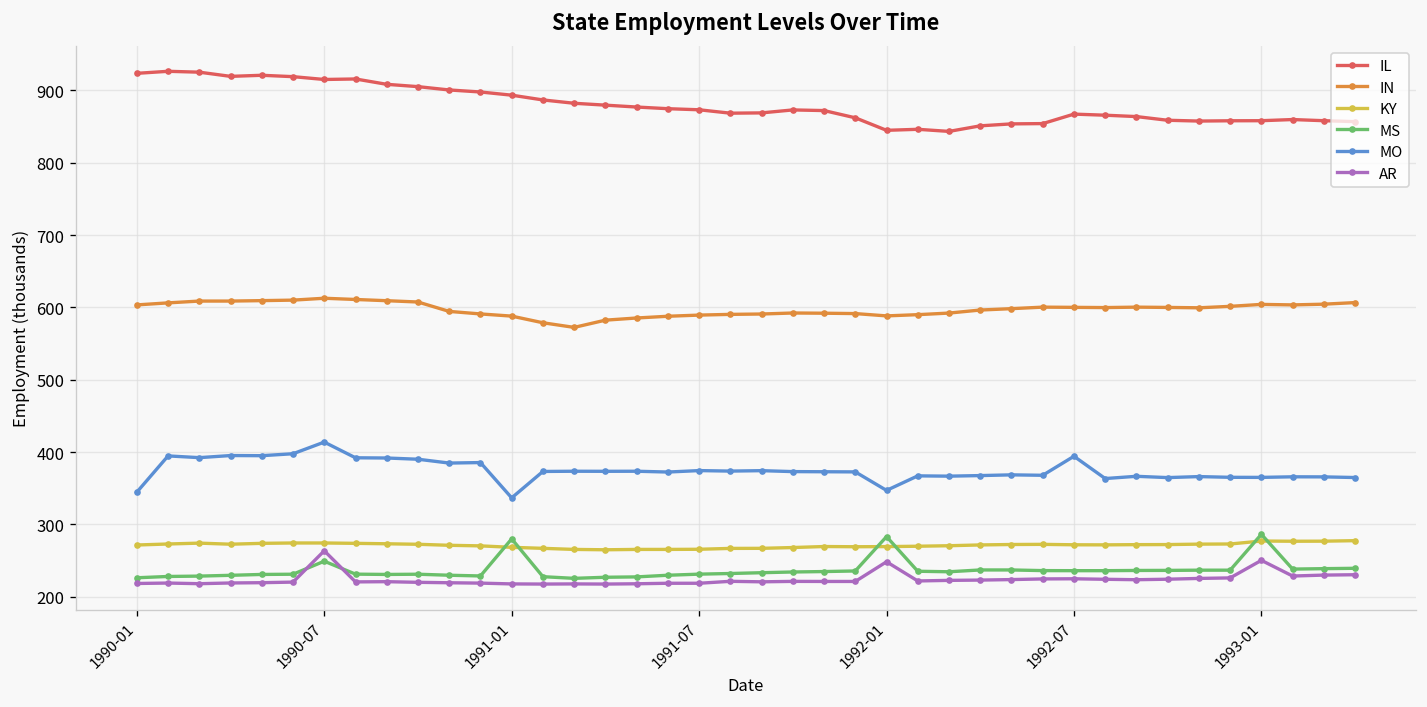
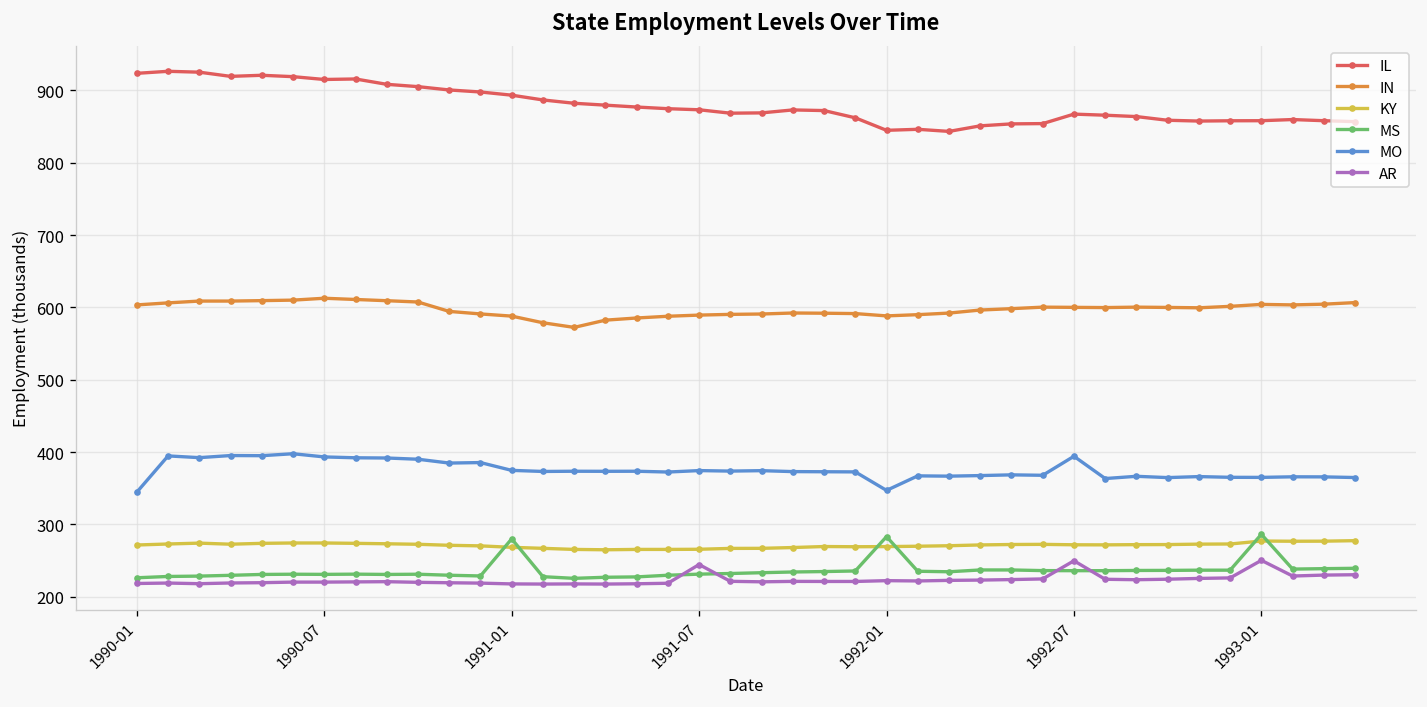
  {
    "MS": {
      "1990-01": 230,
-     "1990-07": 250,
+     "1990-07": 230,
      "1991-01": 280,
      "1991-07": 230,
      "1992-01": 280,
      "1992-07": 240,
      "1993-01": 290
    },
    "MO": {
      "1990-01": 340,
-     "1990-07": 410,
-     "1991-01": 340,
+     "1990-07": 390,
+     "1991-01": 370,
      "1991-07": 370,
      "1992-01": 350,
      "1992-07": 390,
      "1993-01": 360
    },
    "AR": {
      "1990-01": 220,
-     "1990-07": 260,
+     "1990-07": 220,
      "1991-01": 220,
-     "1991-07": 220,
-     "1992-01": 250,
-     "1992-07": 220,
+     "1991-07": 240,
+     "1992-01": 220,
+     "1992-07": 250,
      "1993-01": 250
    }
  }
